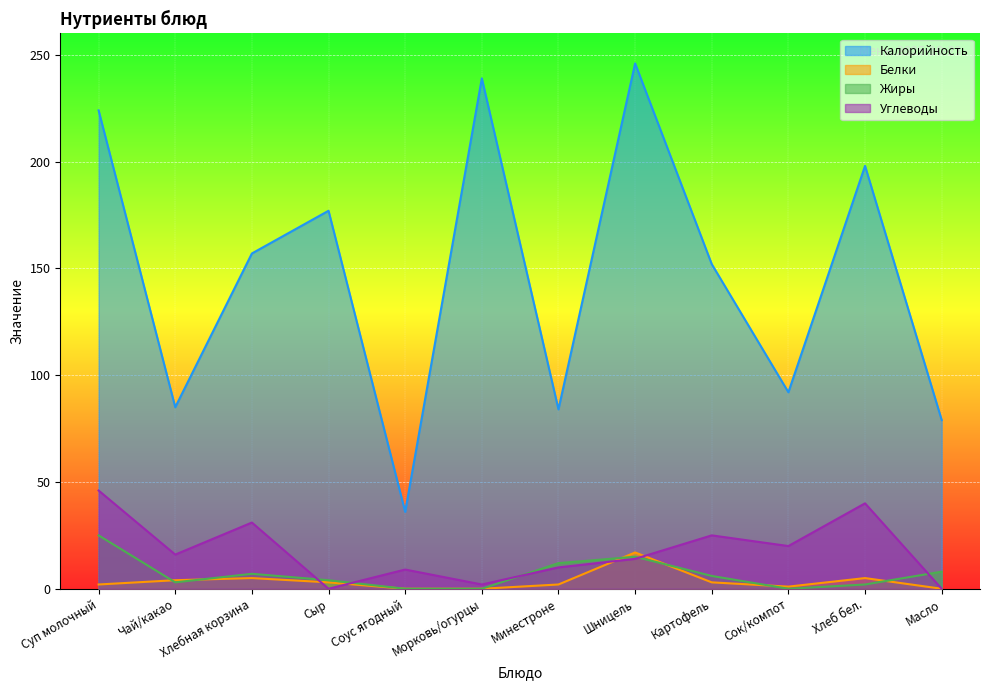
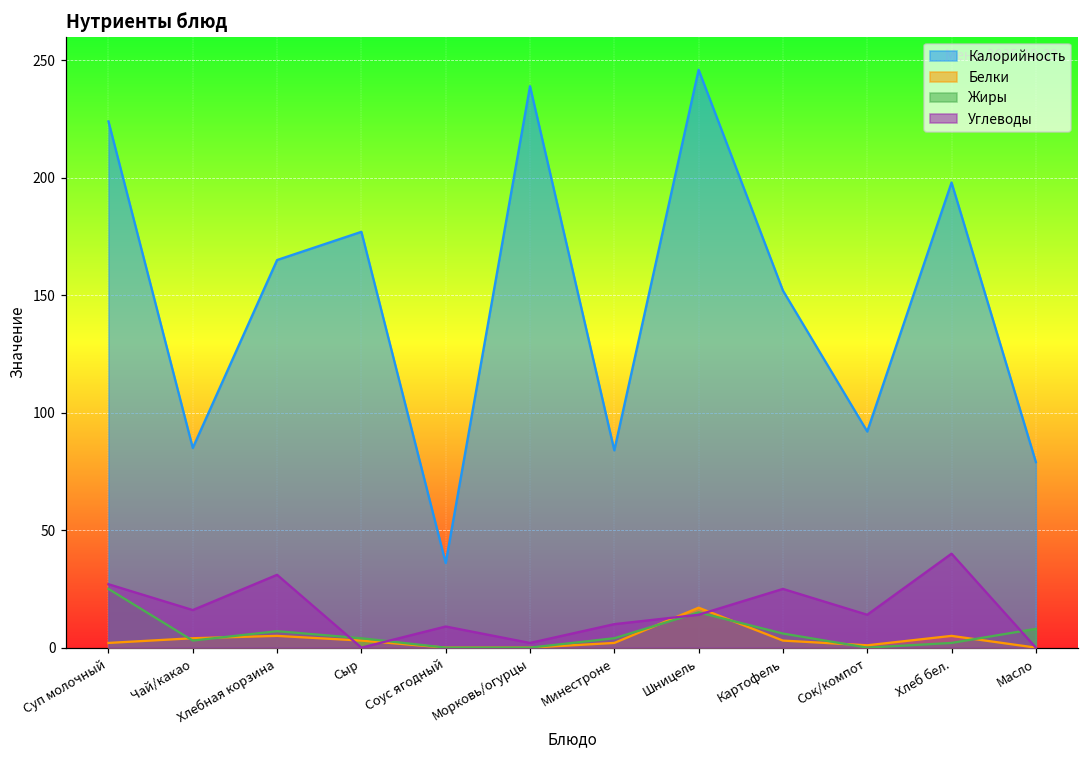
  {
    "Калорийность": {
      "Суп молочный": 224,
      "Чай/какао": 85,
-     "Хлебная корзина": 157,
+     "Хлебная корзина": 165,
      "Сыр": 177,
      "Соус ягодный": 36,
      "Морковь/огурцы": 239,
      "Минестроне": 84,
      "Шницель": 246,
      "Картофель": 152,
      "Сок/компот": 92,
      "Хлеб бел.": 198,
      "Масло": 79
    },
    "Белки": {
      "Суп молочный": 2,
      "Хлебная корзина": 5,
      "Минестроне": 2,
      "Шницель": 17,
      "Картофель": 3,
      "Хлеб бел.": 5
    },
    "Жиры": {
      "Суп молочный": 25,
      "Хлебная корзина": 7,
-     "Минестроне": 12,
+     "Минестроне": 4,
      "Картофель": 6,
      "Хлеб бел.": 2,
      "Масло": 8
    },
    "Углеводы": {
-     "Суп молочный": 46,
+     "Суп молочный": 27,
      "Чай/какао": 16,
      "Хлебная корзина": 31,
      "Сыр": 0,
      "Соус ягодный": 9,
      "Морковь/огурцы": 2,
      "Минестроне": 10,
      "Картофель": 25,
-     "Сок/компот": 20,
+     "Сок/компот": 14,
      "Хлеб бел.": 40
    }
  }
